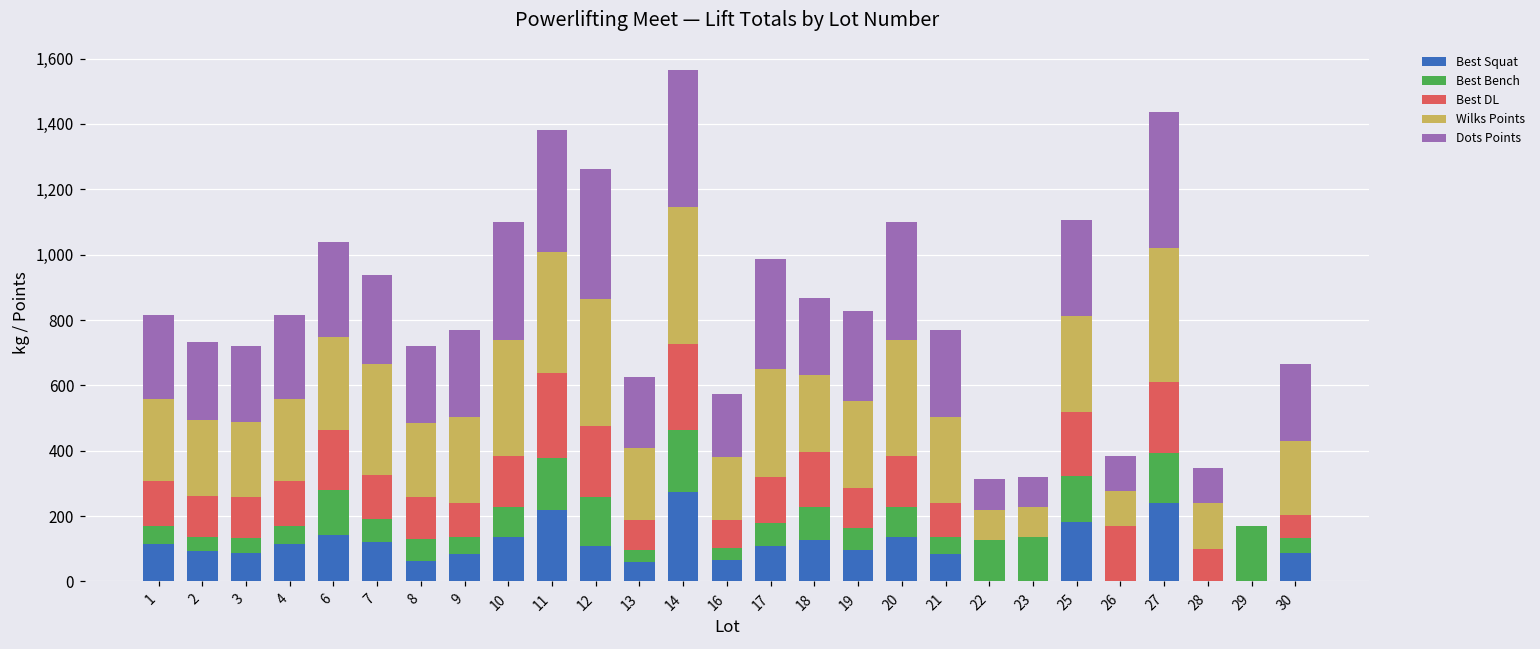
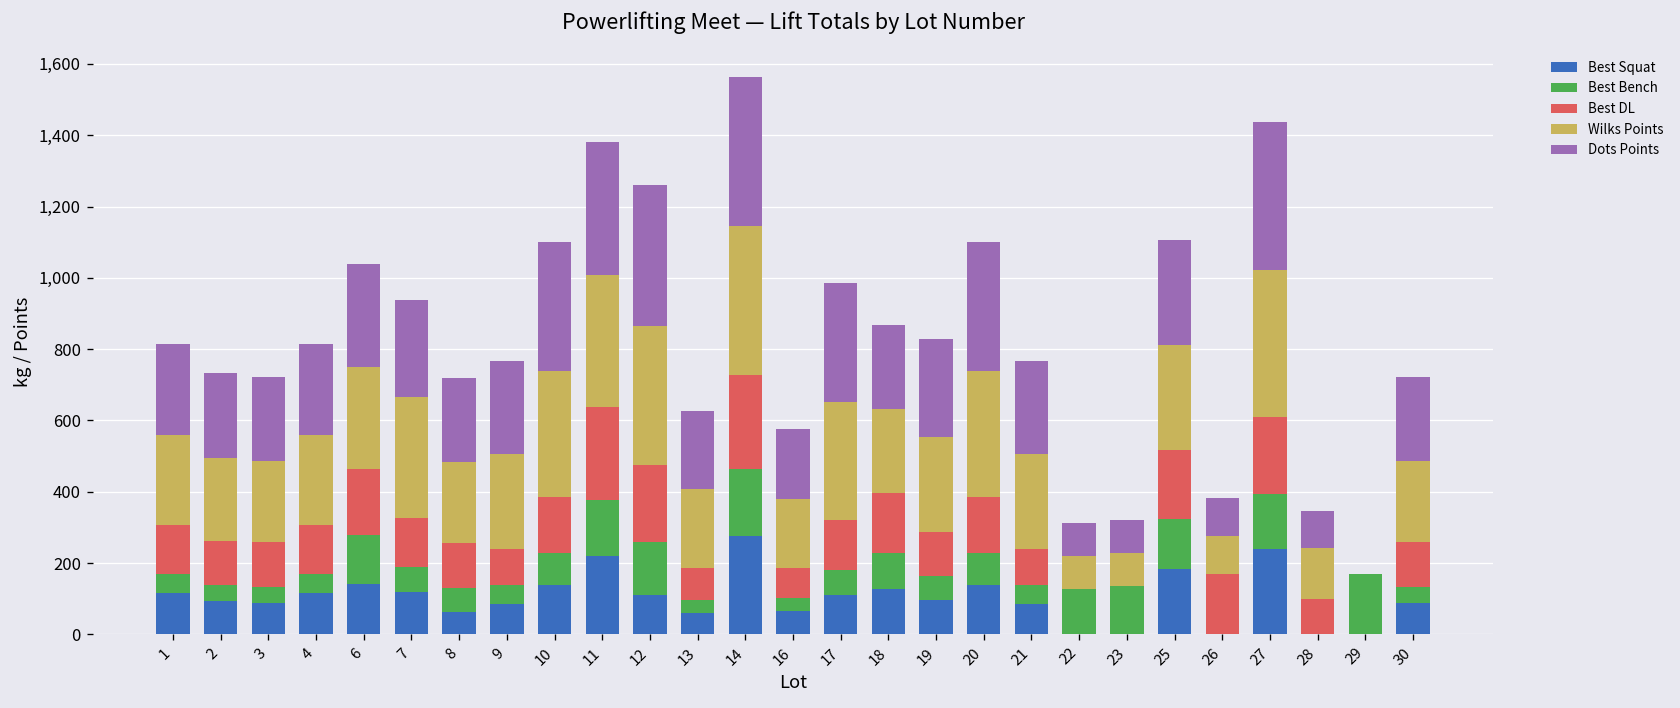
  {
    "Best Squat": {
      "1": 120,
      "2": 90,
      "3": 90,
      "4": 120,
      "6": 140,
      "7": 120,
      "8": 60,
      "9": 90,
      "10": 140,
      "11": 220,
      "12": 110,
      "13": 60,
      "14": 280,
      "16": 70,
      "17": 110,
      "18": 130,
      "19": 100,
      "20": 140,
      "21": 90,
      "22": 0,
      "23": 0,
      "25": 180,
      "26": 0,
      "27": 240,
      "28": 0,
      "29": 0,
      "30": 90
    },
    "Best Bench": {
      "1": 60,
      "2": 50,
      "3": 50,
      "4": 60,
      "6": 140,
      "7": 70,
      "8": 70,
      "9": 50,
      "10": 90,
      "11": 160,
      "12": 150,
      "13": 40,
      "14": 190,
      "16": 40,
      "17": 70,
      "18": 100,
      "19": 70,
      "20": 90,
      "21": 50,
      "22": 130,
      "23": 140,
      "25": 140,
      "26": 0,
      "27": 150,
      "28": 0,
      "29": 170,
      "30": 50
    },
    "Best DL": {
      "1": 140,
      "2": 130,
      "3": 130,
      "4": 140,
      "6": 180,
      "7": 140,
      "8": 130,
      "9": 100,
      "10": 160,
      "11": 260,
      "12": 220,
      "13": 90,
      "14": 260,
      "16": 90,
      "17": 140,
      "18": 170,
      "19": 130,
      "20": 160,
      "21": 100,
      "22": 0,
      "23": 0,
      "25": 200,
      "26": 170,
      "27": 220,
      "28": 100,
      "29": 0,
-     "30": 70
+     "30": 130
    },
    "Wilks Points": {
      "1": 250,
      "2": 230,
      "3": 230,
      "4": 250,
      "6": 290,
      "7": 340,
      "8": 230,
      "9": 260,
      "10": 350,
      "11": 370,
      "12": 390,
      "13": 220,
      "14": 420,
      "16": 190,
      "17": 330,
      "18": 230,
      "19": 270,
      "20": 350,
      "21": 260,
      "22": 90,
      "23": 90,
      "25": 290,
      "26": 110,
      "27": 410,
      "28": 140,
      "29": 0,
      "30": 230
    },
    "Dots Points": {
      "1": 260,
      "2": 240,
      "3": 230,
      "4": 260,
      "6": 290,
      "7": 270,
      "8": 230,
      "9": 260,
      "10": 360,
      "11": 370,
      "12": 390,
      "13": 220,
      "14": 420,
      "16": 190,
      "17": 330,
      "18": 240,
      "19": 270,
      "20": 360,
      "21": 260,
      "22": 90,
      "23": 90,
      "25": 290,
      "26": 110,
      "27": 420,
      "28": 110,
      "29": 0,
      "30": 230
    }
  }
